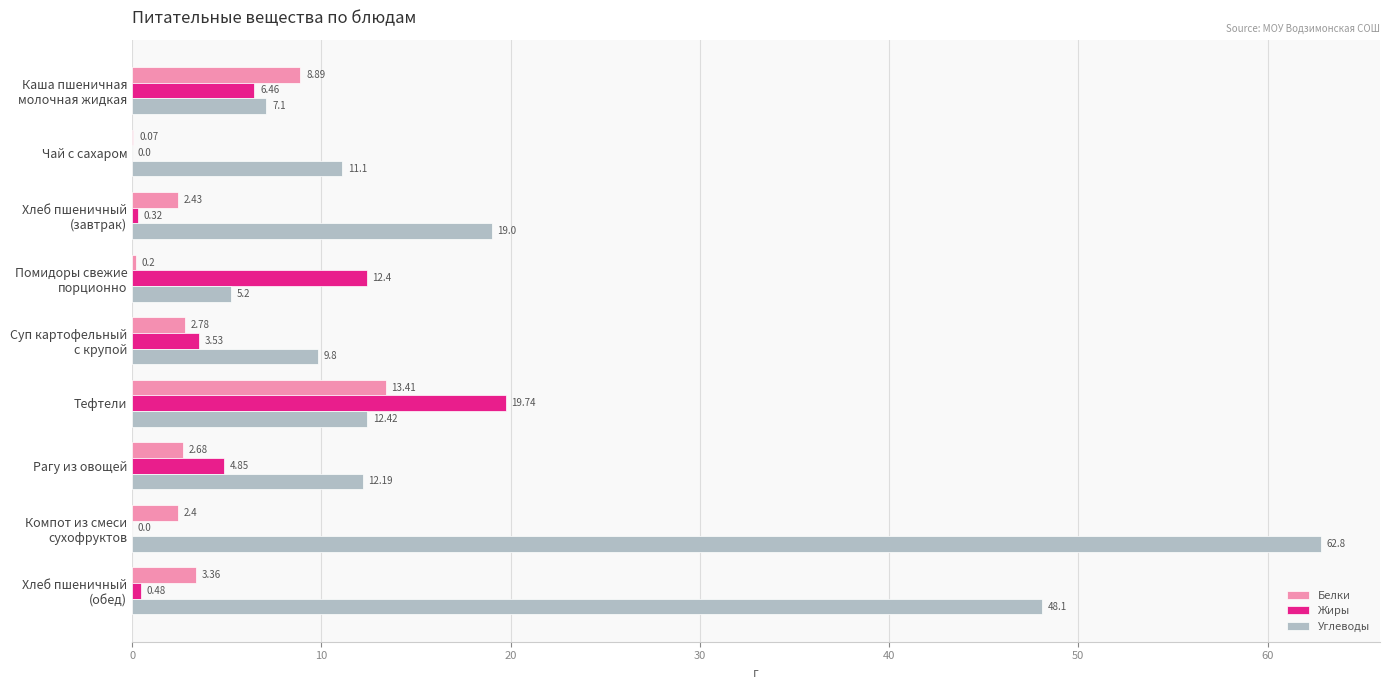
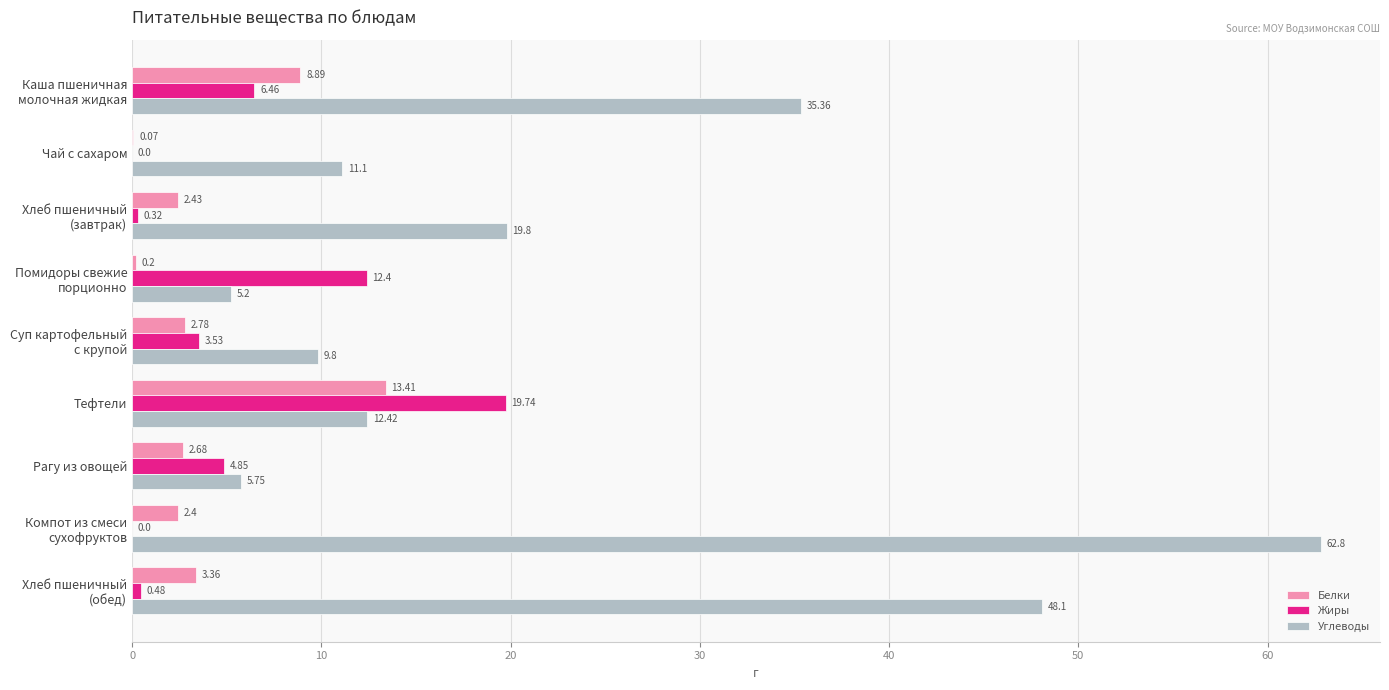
  {
    "Белки": {
      "Каша пшеничная молочная жидкая": 8.89,
      "Чай с сахаром": 0.07,
      "Хлеб пшеничный (завтрак)": 2.43,
      "Помидоры свежие порционно": 0.2,
      "Суп картофельный с крупой": 2.78,
      "Тефтели": 13.41,
      "Рагу из овощей": 2.68,
      "Компот из смеси сухофруктов": 2.4,
      "Хлеб пшеничный (обед)": 3.36
    },
    "Жиры": {
      "Каша пшеничная молочная жидкая": 6.46,
      "Чай с сахаром": 0.0,
      "Хлеб пшеничный (завтрак)": 0.32,
      "Помидоры свежие порционно": 12.4,
      "Суп картофельный с крупой": 3.53,
      "Тефтели": 19.74,
      "Рагу из овощей": 4.85,
      "Компот из смеси сухофруктов": 0.0,
      "Хлеб пшеничный (обед)": 0.48
    },
    "Углеводы": {
-     "Каша пшеничная молочная жидкая": 7.1,
+     "Каша пшеничная молочная жидкая": 35.36,
      "Чай с сахаром": 11.1,
-     "Хлеб пшеничный (завтрак)": 19.0,
+     "Хлеб пшеничный (завтрак)": 19.8,
      "Помидоры свежие порционно": 5.2,
      "Суп картофельный с крупой": 9.8,
      "Тефтели": 12.42,
-     "Рагу из овощей": 12.19,
+     "Рагу из овощей": 5.75,
      "Компот из смеси сухофруктов": 62.8,
      "Хлеб пшеничный (обед)": 48.1
    }
  }
